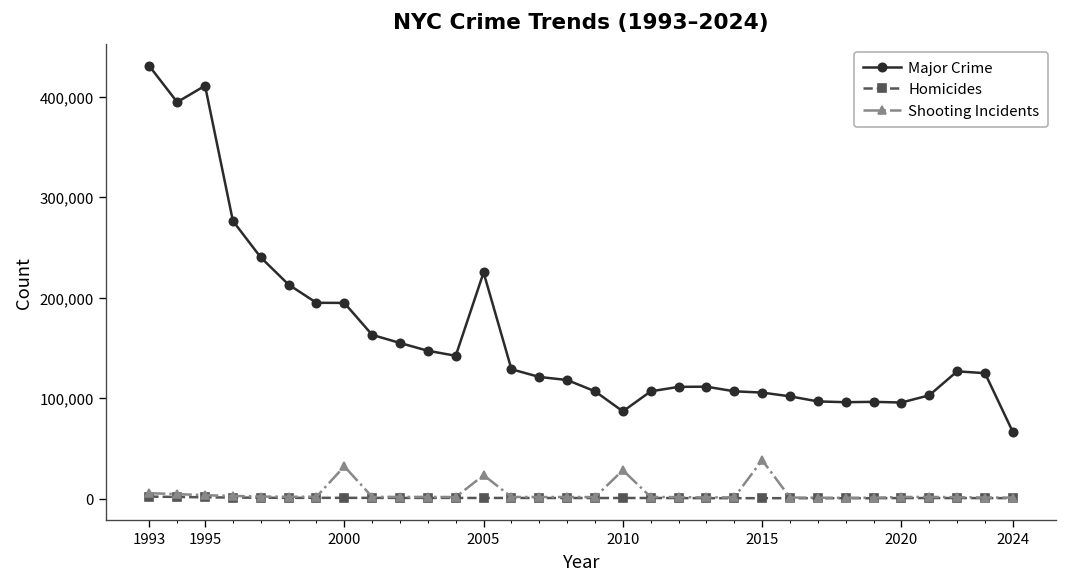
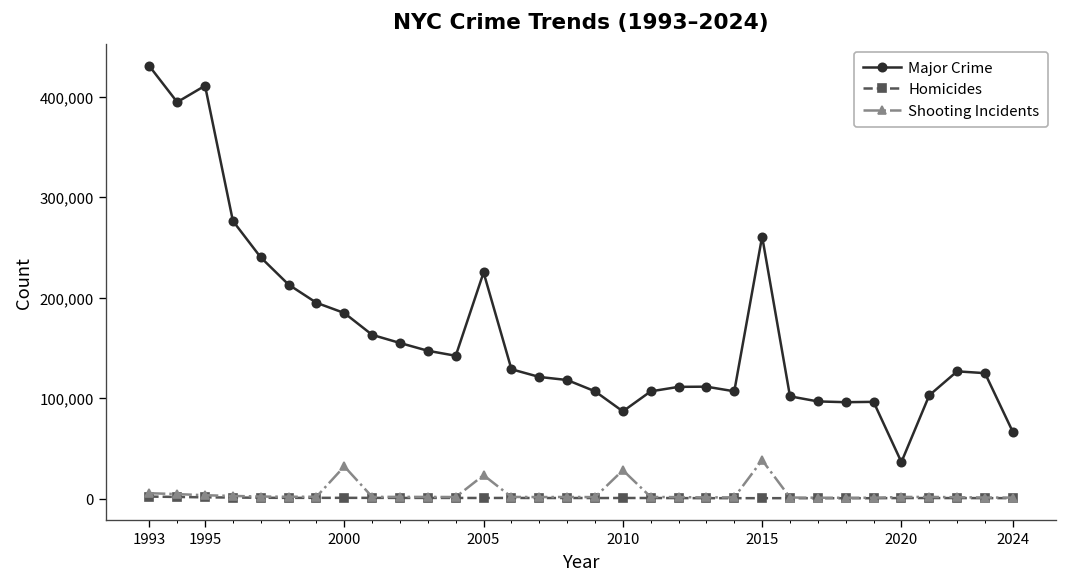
  {
    "Major Crime": {
      "1993": "430,000",
      "1995": "410,000",
-     "2000": "190,000",
+     "2000": "180,000",
      "2005": "230,000",
      "2010": "90,000",
-     "2015": "110,000",
-     "2020": "100,000",
+     "2015": "260,000",
+     "2020": "40,000",
      "2024": "70,000"
    },
    "Homicides": {
      "1993": "0",
      "2000": "0",
      "2005": "0",
      "2010": "0",
      "2015": "0"
    },
    "Shooting Incidents": {
      "1993": "10,000",
      "2000": "30,000",
      "2005": "20,000",
      "2010": "30,000",
      "2015": "40,000"
    }
  }
